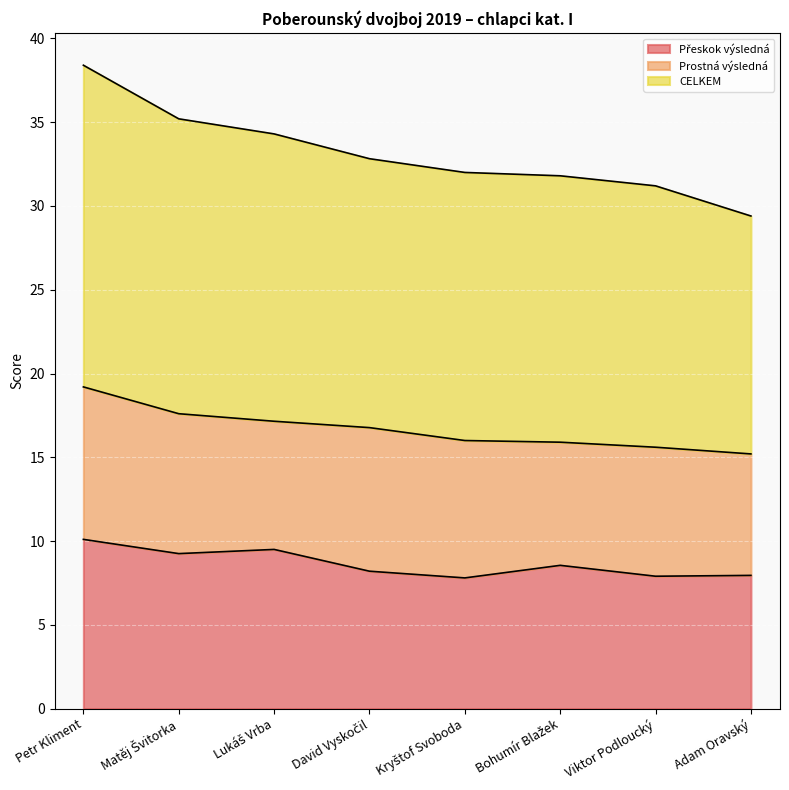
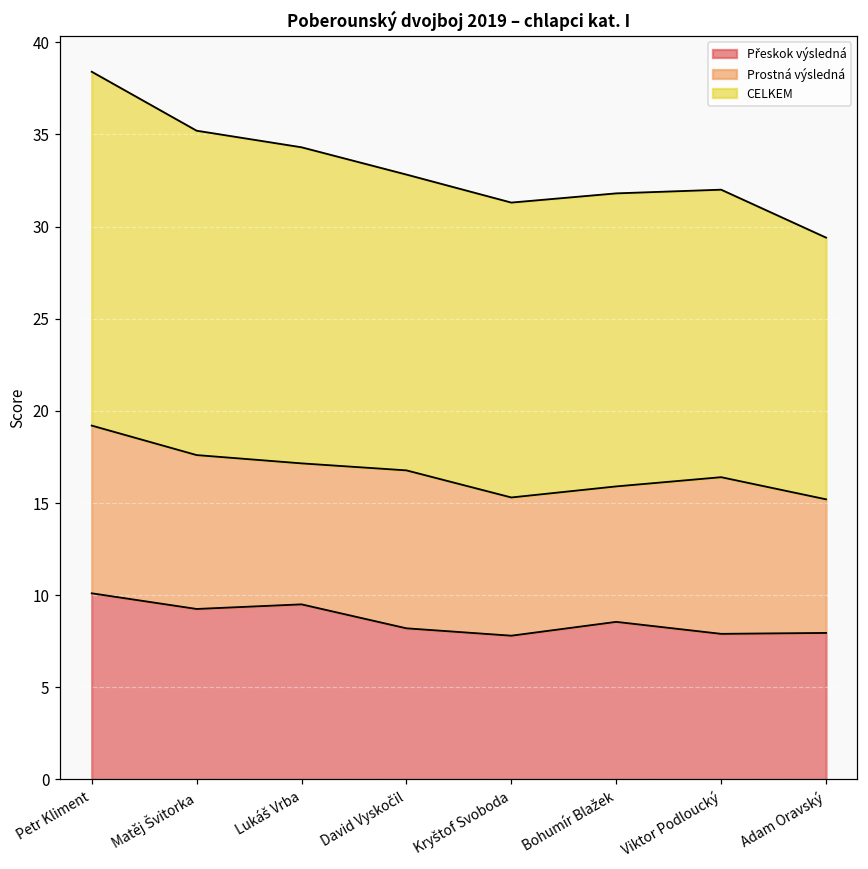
  {
    "Přeskok výsledná": {
      "Petr Kliment": 10.1,
      "Matěj Švitorka": 9.3,
      "Lukáš Vrba": 9.5,
      "David Vyskočil": 8.2,
      "Kryštof Svoboda": 7.8,
      "Bohumír Blažek": 8.6,
      "Viktor Podloucký": 7.9,
      "Adam Oravský": 8.0
    },
    "Prostná výsledná": {
      "Petr Kliment": 9.1,
      "Matěj Švitorka": 8.4,
      "Lukáš Vrba": 7.6,
      "David Vyskočil": 8.6,
-     "Kryštof Svoboda": 8.2,
+     "Kryštof Svoboda": 7.5,
      "Bohumír Blažek": 7.4,
-     "Viktor Podloucký": 7.7,
+     "Viktor Podloucký": 8.5,
      "Adam Oravský": 7.2
    },
    "CELKEM": {
      "Petr Kliment": 19.2,
      "Matěj Švitorka": 17.6,
      "Lukáš Vrba": 17.2,
      "David Vyskočil": 16.1,
      "Kryštof Svoboda": 16.0,
      "Bohumír Blažek": 15.9,
      "Viktor Podloucký": 15.6,
      "Adam Oravský": 14.2
    }
  }
